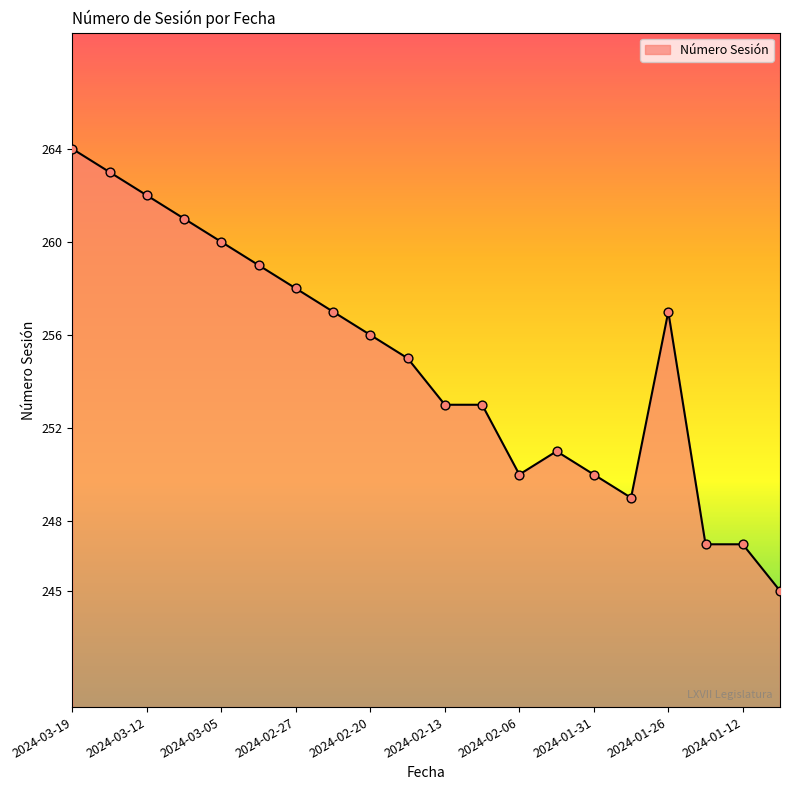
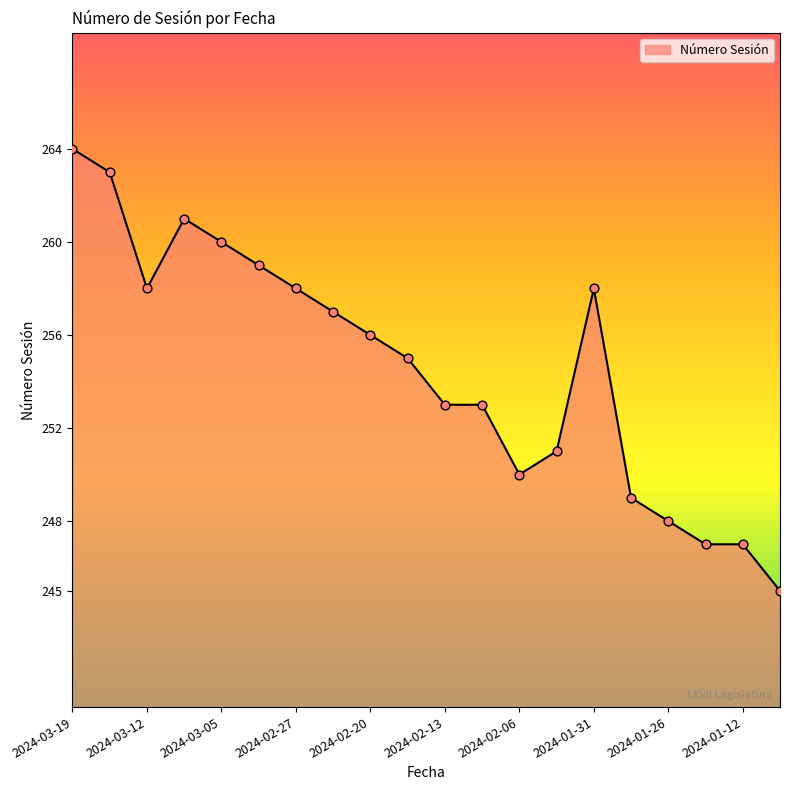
  {
    "2024-03-19": 264,
-   "2024-03-12": 262,
+   "2024-03-12": 258,
    "2024-03-05": 260,
    "2024-02-27": 258,
    "2024-02-20": 256,
    "2024-02-13": 253,
    "2024-02-06": 250,
-   "2024-01-31": 250,
-   "2024-01-26": 257,
+   "2024-01-31": 258,
+   "2024-01-26": 248,
    "2024-01-12": 247
  }
